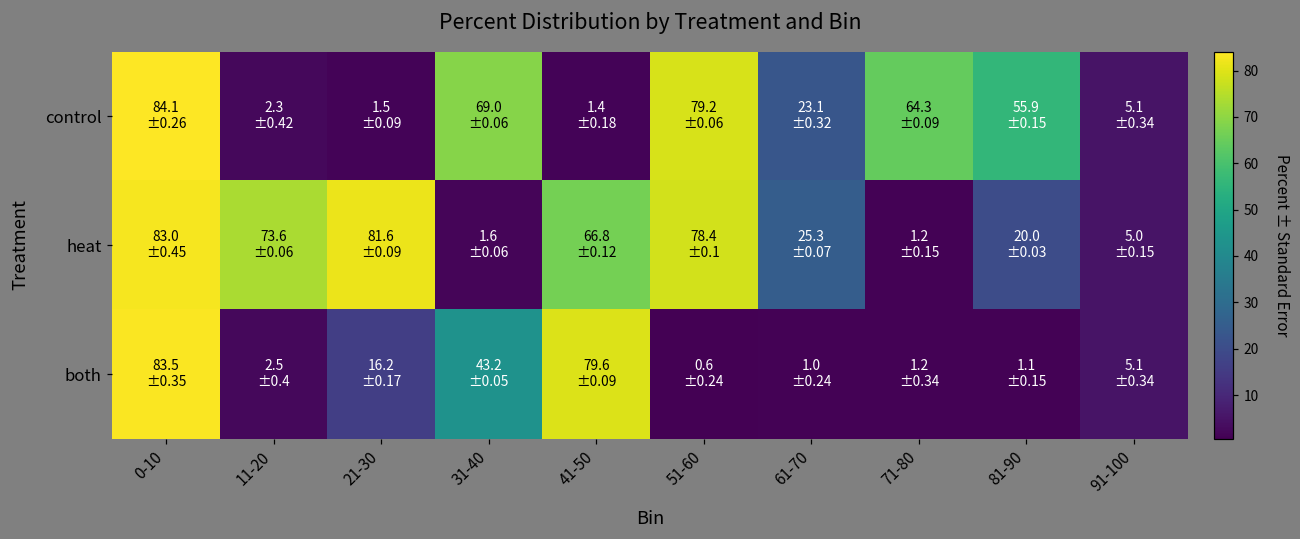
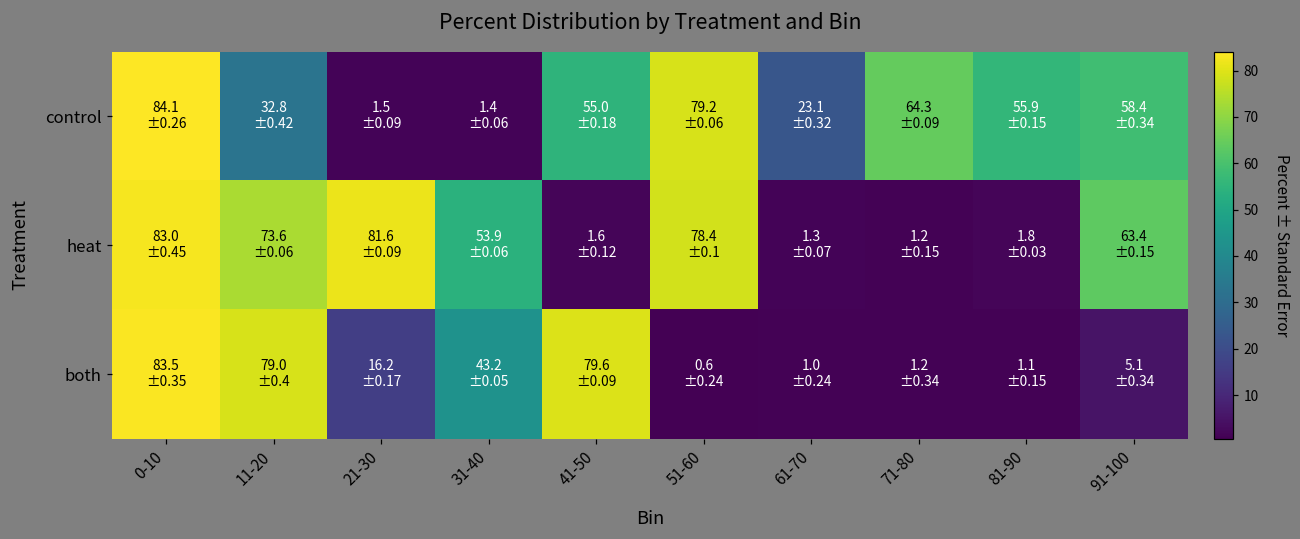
  {
    "control": {
-     "11-20": 2.3,
-     "31-40": 69.0,
-     "41-50": 1.4,
-     "91-100": 5.1
+     "11-20": 32.8,
+     "31-40": 1.4,
+     "41-50": 55.0,
+     "91-100": 58.4
    },
    "heat": {
-     "31-40": 1.6,
-     "41-50": 66.8,
-     "61-70": 25.3,
-     "81-90": 20.0,
-     "91-100": 5.0
+     "31-40": 53.9,
+     "41-50": 1.6,
+     "61-70": 1.3,
+     "81-90": 1.8,
+     "91-100": 63.4
    },
    "both": {
-     "11-20": 2.5
+     "11-20": 79.0
    }
  }
